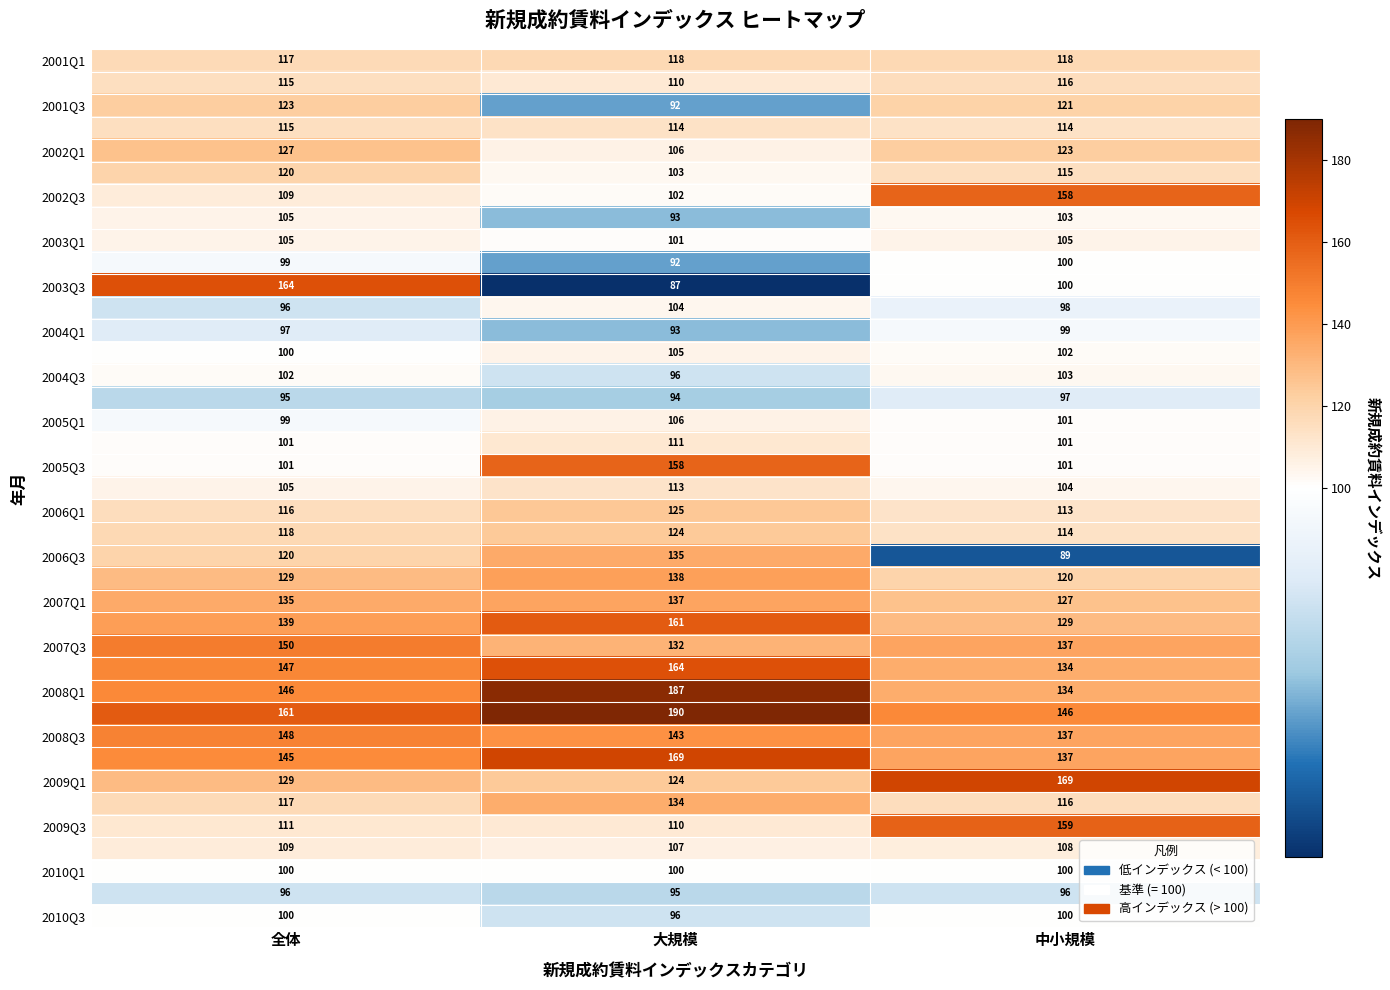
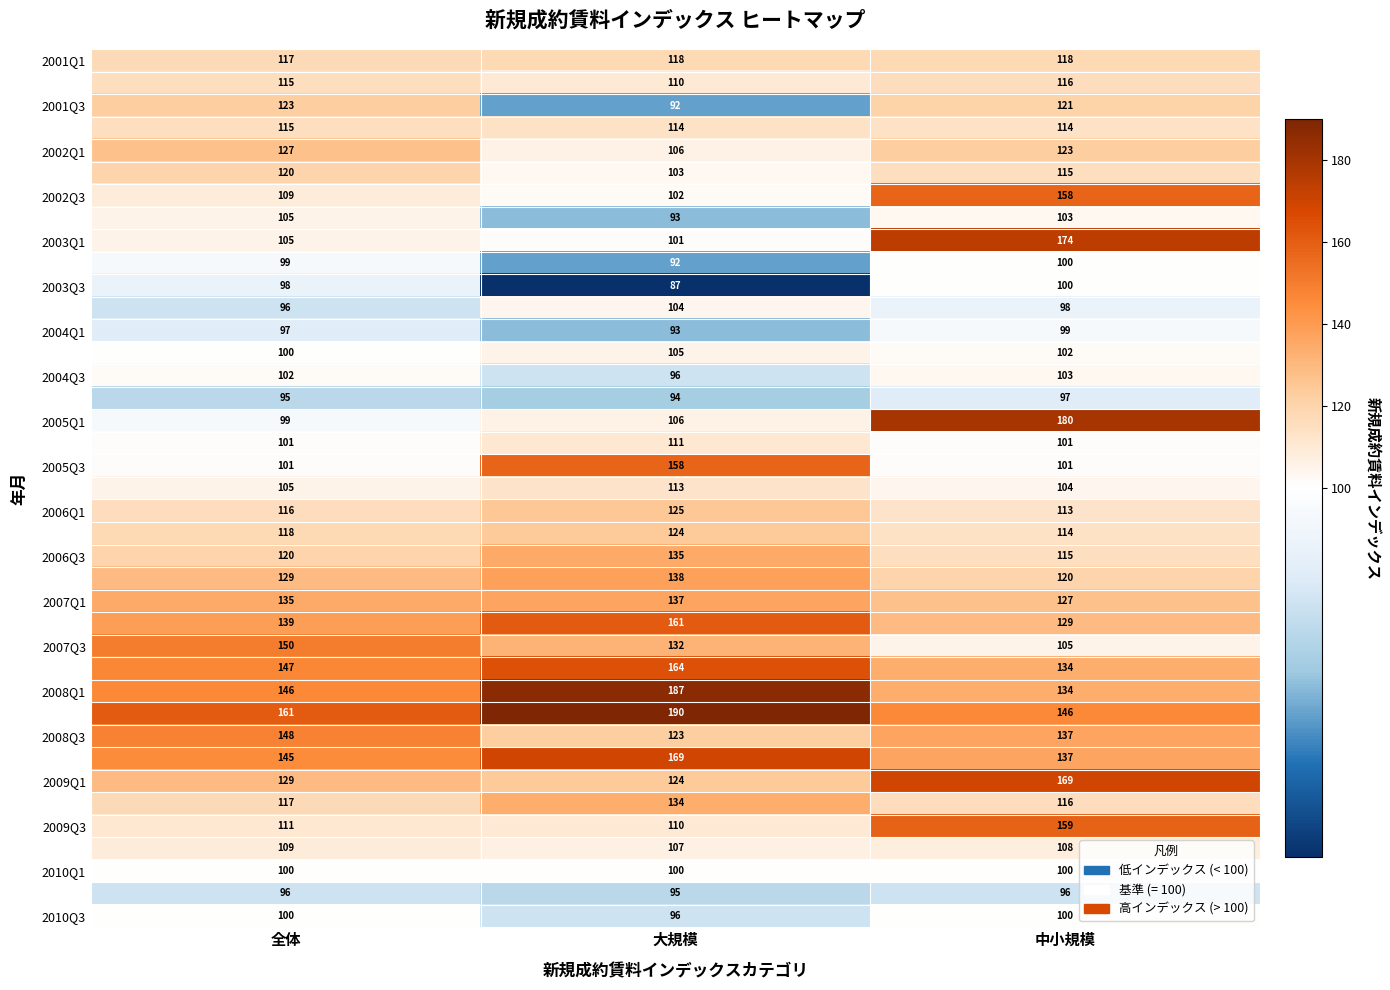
  {
    "2001Q1": {
      "全体": 117,
      "大規模": 118,
      "中小規模": 118
    },
    "2001Q3": {
      "全体": 123,
      "大規模": 92,
      "中小規模": 121
    },
    "2002Q1": {
      "全体": 127,
      "大規模": 106,
      "中小規模": 123
    },
    "2002Q3": {
      "全体": 109,
      "大規模": 102,
      "中小規模": 158
    },
    "2003Q1": {
      "全体": 105,
      "大規模": 101,
-     "中小規模": 105
+     "中小規模": 174
    },
    "2003Q3": {
-     "全体": 164,
+     "全体": 98,
      "大規模": 87,
      "中小規模": 100
    },
    "2004Q1": {
      "全体": 97,
      "大規模": 93,
      "中小規模": 99
    },
    "2004Q3": {
      "全体": 102,
      "大規模": 96,
      "中小規模": 103
    },
    "2005Q1": {
      "全体": 99,
      "大規模": 106,
-     "中小規模": 101
+     "中小規模": 180
    },
    "2005Q3": {
      "全体": 101,
      "大規模": 158,
      "中小規模": 101
    },
    "2006Q1": {
      "全体": 116,
      "大規模": 125,
      "中小規模": 113
    },
    "2006Q3": {
      "全体": 120,
      "大規模": 135,
-     "中小規模": 89
+     "中小規模": 115
    },
    "2007Q1": {
      "全体": 135,
      "大規模": 137,
      "中小規模": 127
    },
    "2007Q3": {
      "全体": 150,
      "大規模": 132,
-     "中小規模": 137
+     "中小規模": 105
    },
    "2008Q1": {
      "全体": 146,
      "大規模": 187,
      "中小規模": 134
    },
    "2008Q3": {
      "全体": 148,
-     "大規模": 143,
+     "大規模": 123,
      "中小規模": 137
    },
    "2009Q1": {
      "全体": 129,
      "大規模": 124,
      "中小規模": 169
    },
    "2009Q3": {
      "全体": 111,
      "大規模": 110,
      "中小規模": 159
    },
    "2010Q1": {
      "全体": 100,
      "大規模": 100,
      "中小規模": 100
    },
    "2010Q3": {
      "全体": 100,
      "大規模": 96,
      "中小規模": 100
    }
  }
